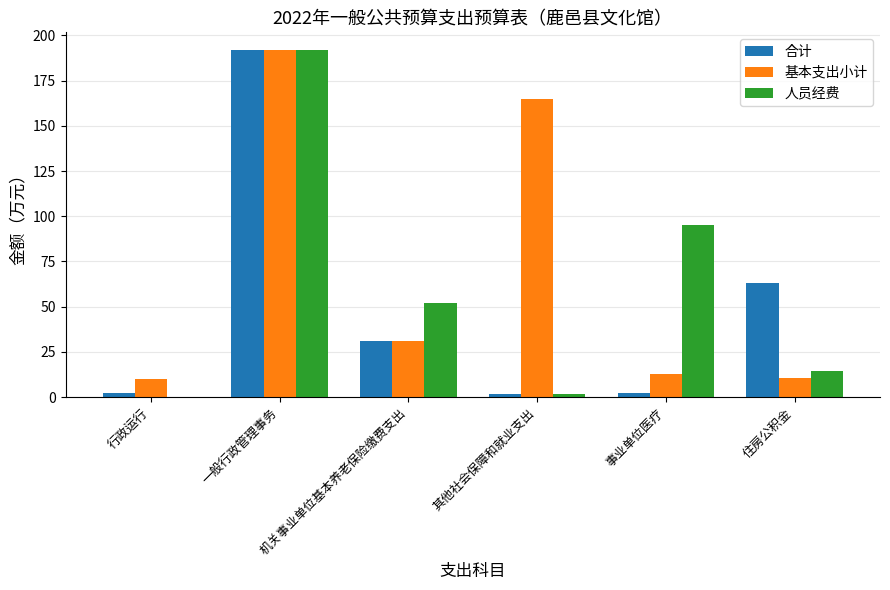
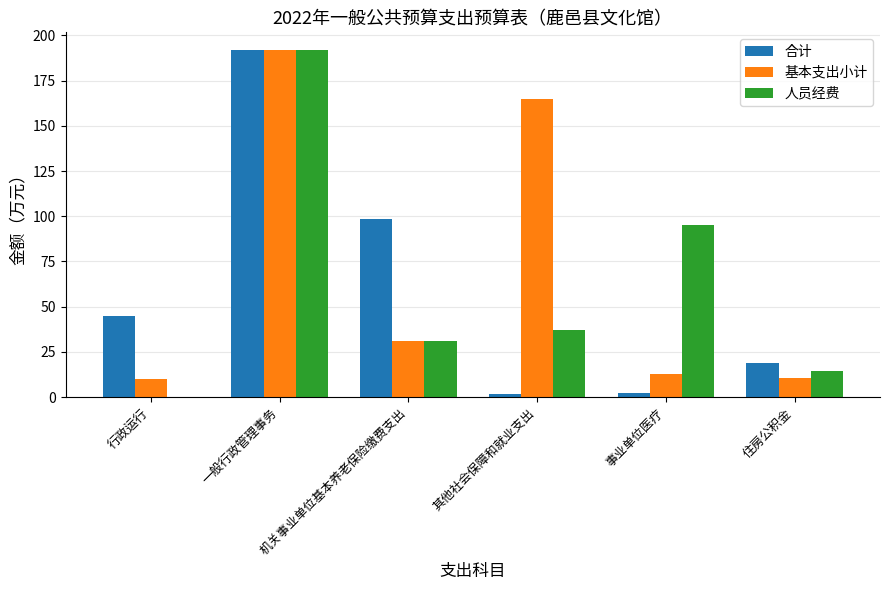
  {
    "合计": {
-     "行政运行": 2,
+     "行政运行": 45,
      "一般行政管理事务": 192,
-     "机关事业单位基本养老保险缴费支出": 31,
+     "机关事业单位基本养老保险缴费支出": 99,
      "其他社会保障和就业支出": 2,
      "事业单位医疗": 3,
-     "住房公积金": 63
+     "住房公积金": 19
    },
    "基本支出小计": {
      "行政运行": 10,
      "一般行政管理事务": 192,
      "机关事业单位基本养老保险缴费支出": 31,
      "其他社会保障和就业支出": 165,
      "事业单位医疗": 13,
      "住房公积金": 11
    },
    "人员经费": {
      "行政运行": 0,
      "一般行政管理事务": 192,
-     "机关事业单位基本养老保险缴费支出": 52,
-     "其他社会保障和就业支出": 2,
+     "机关事业单位基本养老保险缴费支出": 31,
+     "其他社会保障和就业支出": 37,
      "事业单位医疗": 95,
      "住房公积金": 14
    }
  }
